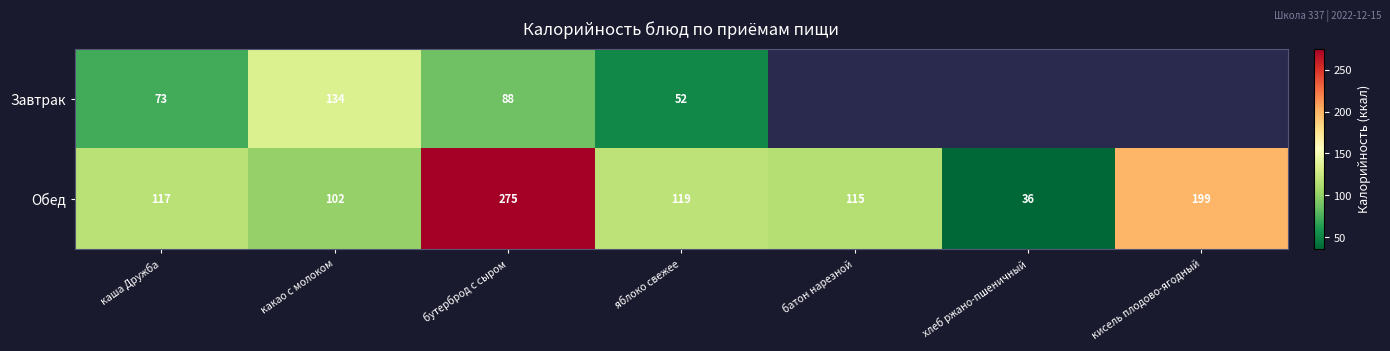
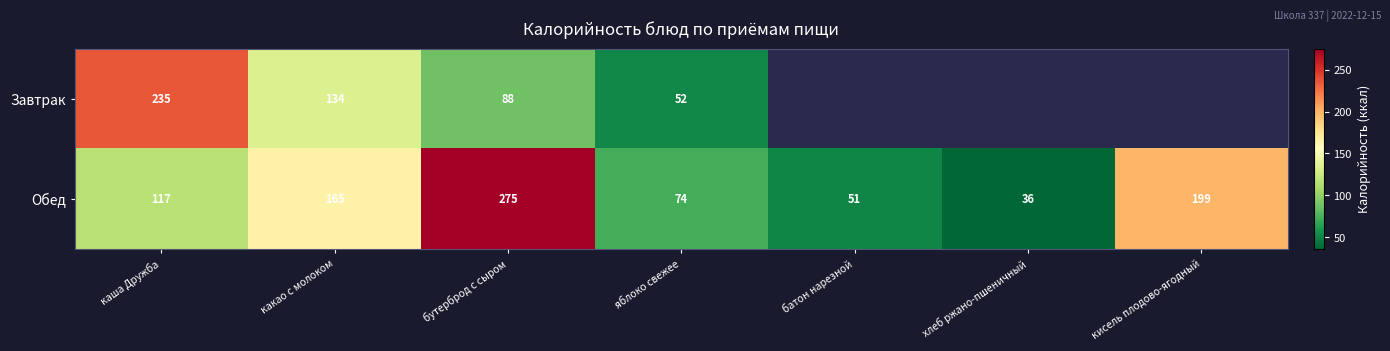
  {
    "Завтрак": {
-     "каша Дружба": 73,
+     "каша Дружба": 235,
      "какао с молоком": 134,
      "бутерброд с сыром": 88,
      "яблоко свежее": 52
    },
    "Обед": {
      "каша Дружба": 117,
-     "какао с молоком": 102,
+     "какао с молоком": 165,
      "бутерброд с сыром": 275,
-     "яблоко свежее": 119,
-     "батон нарезной": 115,
+     "яблоко свежее": 74,
+     "батон нарезной": 51,
      "хлеб ржано-пшеничный": 36,
      "кисель плодово-ягодный": 199
    }
  }
